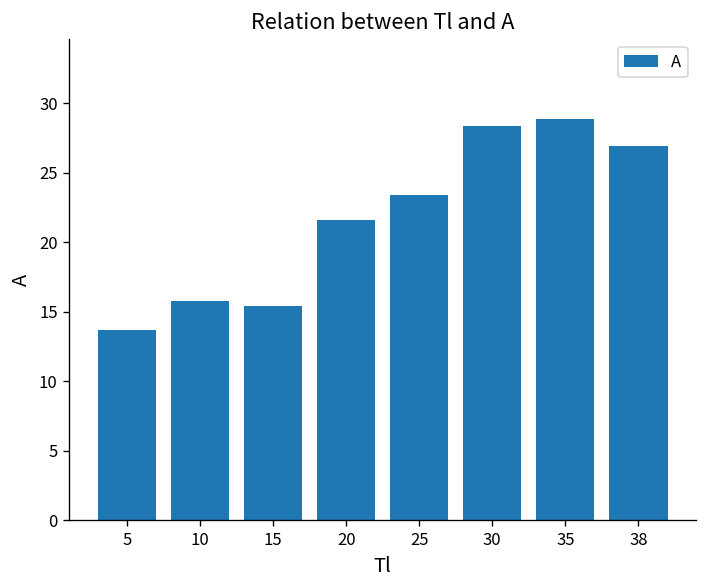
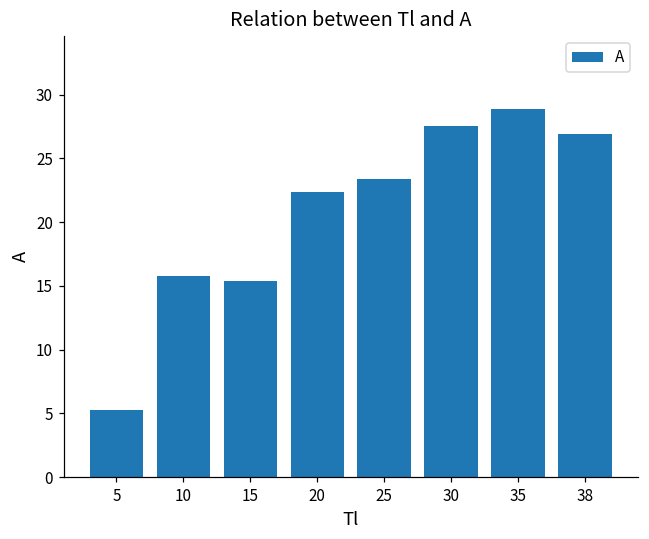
  {
-   "5": 13.7,
+   "5": 5.3,
    "10": 15.8,
    "15": 15.4,
-   "20": 21.6,
+   "20": 22.4,
    "25": 23.4,
-   "30": 28.3,
+   "30": 27.5,
    "35": 28.9,
    "38": 27.0
  }
